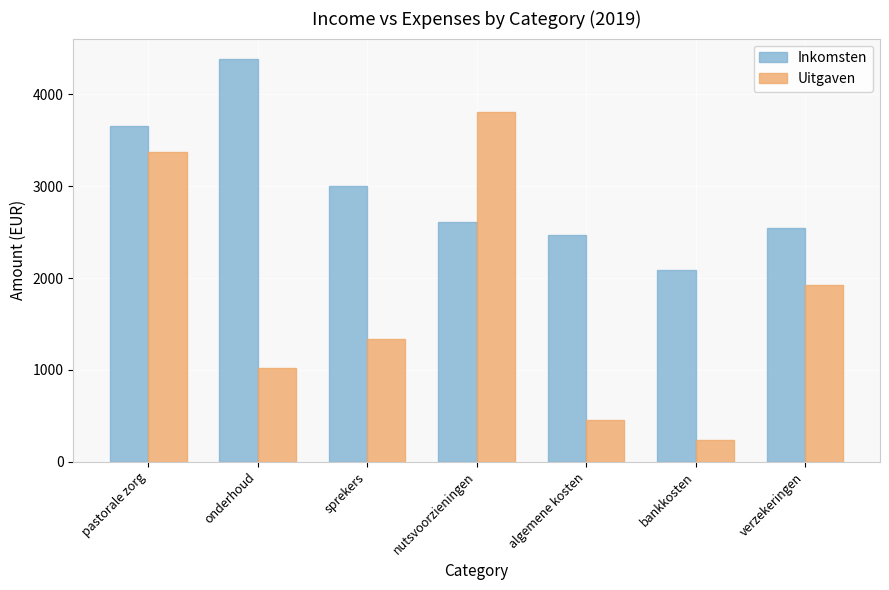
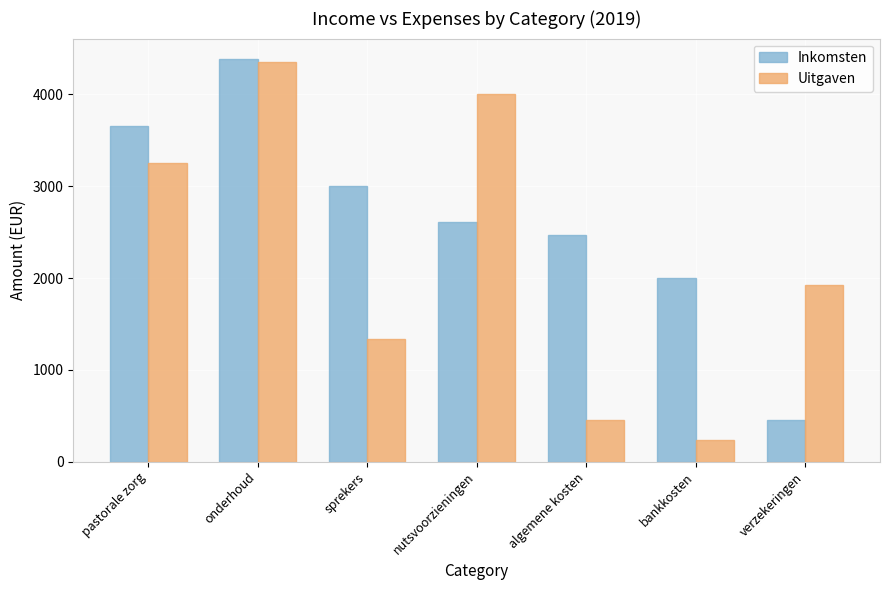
  {
    "Inkomsten": {
      "pastorale zorg": 3700,
      "onderhoud": 4400,
      "sprekers": 3000,
      "nutsvoorzieningen": 2600,
      "algemene kosten": 2500,
-     "bankkosten": 2100,
-     "verzekeringen": 2500
+     "bankkosten": 2000,
+     "verzekeringen": 500
    },
    "Uitgaven": {
-     "pastorale zorg": 3400,
-     "onderhoud": 1000,
+     "pastorale zorg": 3200,
+     "onderhoud": 4300,
      "sprekers": 1300,
-     "nutsvoorzieningen": 3800,
+     "nutsvoorzieningen": 4000,
      "algemene kosten": 500,
      "bankkosten": 200,
      "verzekeringen": 1900
    }
  }
